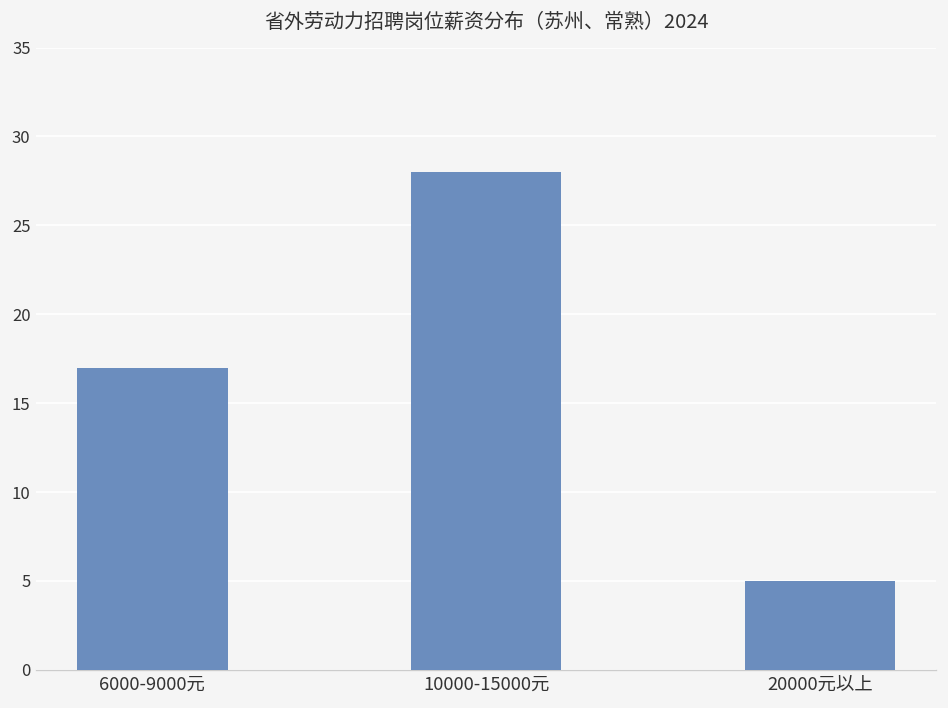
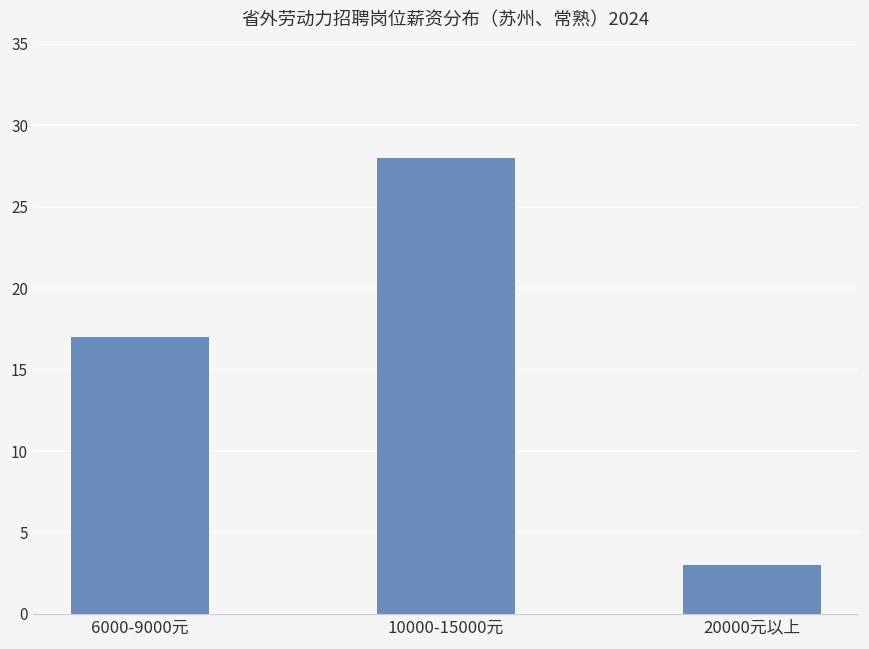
  {
    "6000-9000元": 17,
    "10000-15000元": 28,
-   "20000元以上": 5
+   "20000元以上": 3
  }
